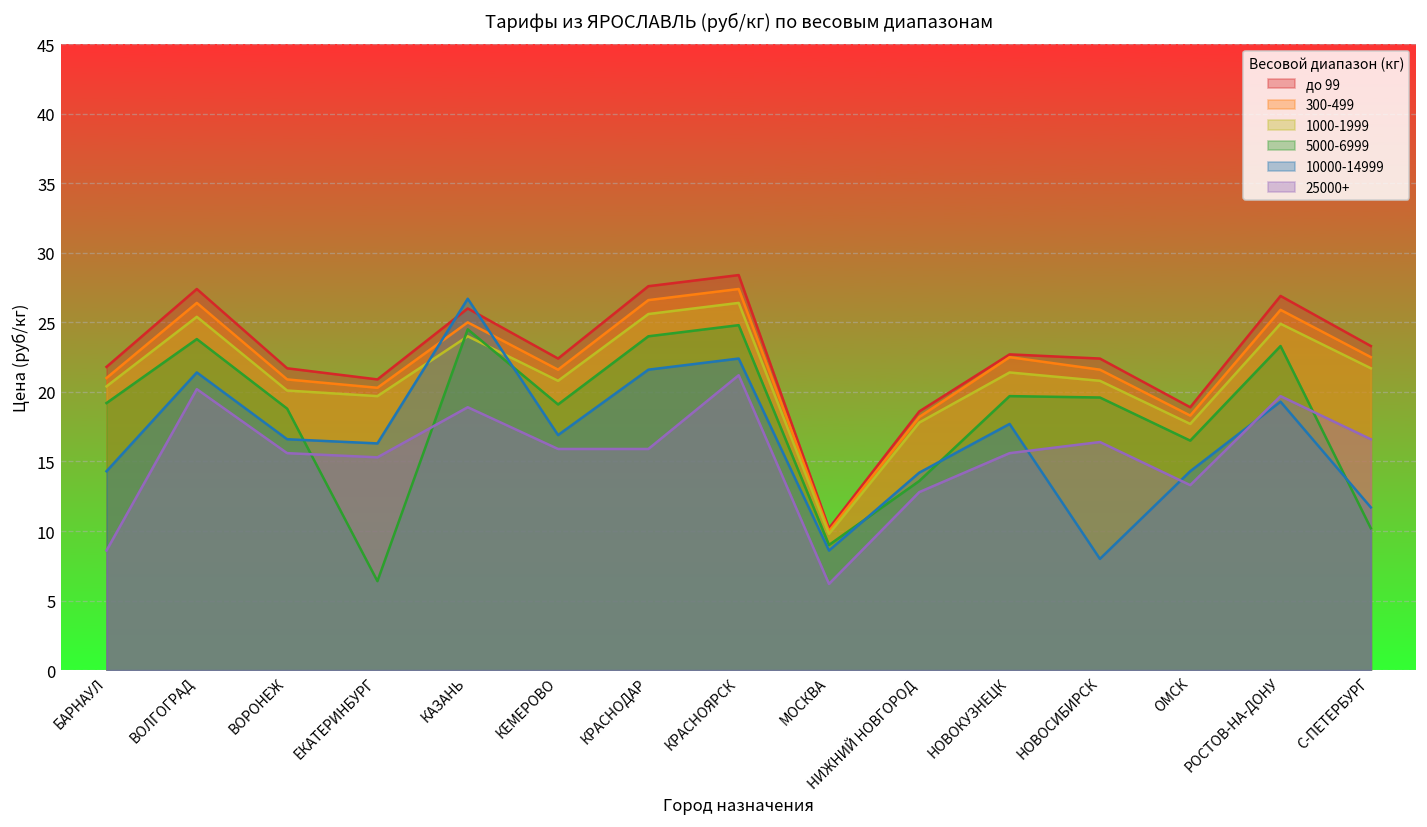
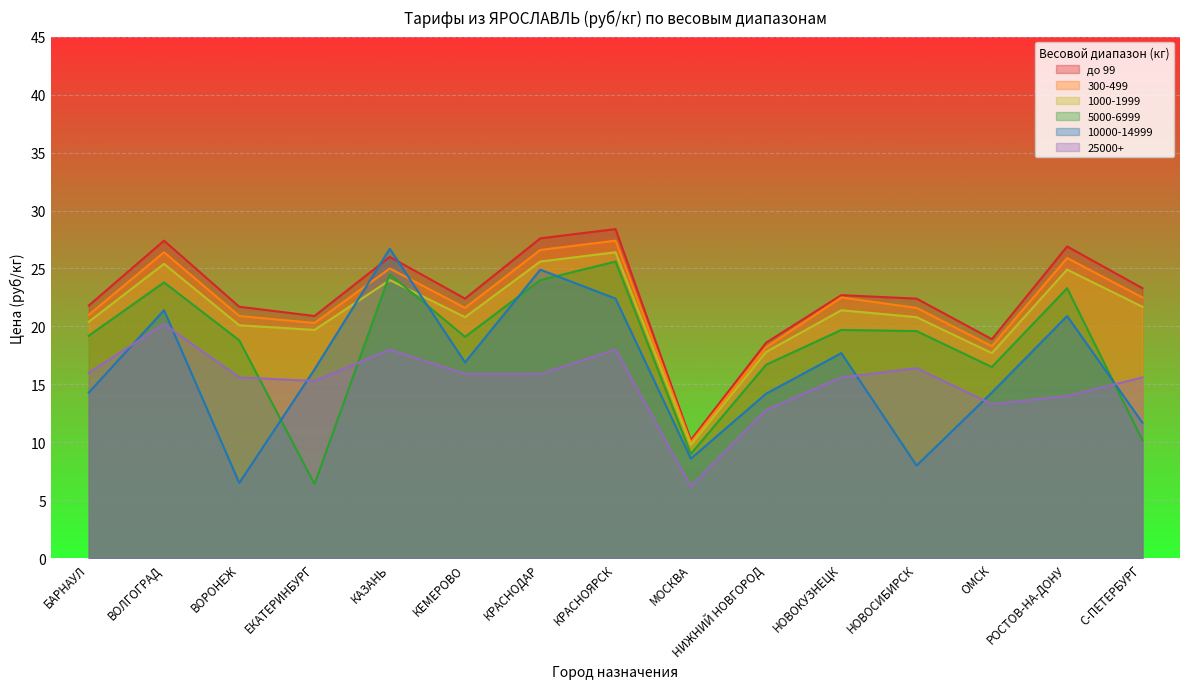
  {
    "5000-6999": {
      "БАРНАУЛ": 19.2,
      "ВОЛГОГРАД": 23.8,
      "ВОРОНЕЖ": 18.8,
      "ЕКАТЕРИНБУРГ": 6.4,
      "КАЗАНЬ": 24.5,
      "КЕМЕРОВО": 19.1,
      "КРАСНОДАР": 24.0,
-     "КРАСНОЯРСК": 24.8,
+     "КРАСНОЯРСК": 25.6,
      "МОСКВА": 9.0,
-     "НИЖНИЙ НОВГОРОД": 13.6,
+     "НИЖНИЙ НОВГОРОД": 16.7,
      "НОВОКУЗНЕЦК": 19.7,
      "НОВОСИБИРСК": 19.6,
      "ОМСК": 16.5,
      "РОСТОВ-НА-ДОНУ": 23.3,
      "С-ПЕТЕРБУРГ": 10.2
    },
    "10000-14999": {
      "БАРНАУЛ": 14.3,
      "ВОЛГОГРАД": 21.4,
-     "ВОРОНЕЖ": 16.6,
+     "ВОРОНЕЖ": 6.5,
      "ЕКАТЕРИНБУРГ": 16.3,
      "КАЗАНЬ": 26.7,
      "КЕМЕРОВО": 16.9,
-     "КРАСНОДАР": 21.6,
+     "КРАСНОДАР": 24.9,
      "КРАСНОЯРСК": 22.4,
      "МОСКВА": 8.6,
      "НИЖНИЙ НОВГОРОД": 14.2,
      "НОВОКУЗНЕЦК": 17.7,
      "НОВОСИБИРСК": 8.0,
      "ОМСК": 14.3,
-     "РОСТОВ-НА-ДОНУ": 19.3,
+     "РОСТОВ-НА-ДОНУ": 20.9,
      "С-ПЕТЕРБУРГ": 11.7
    },
    "25000+": {
-     "БАРНАУЛ": 8.6,
+     "БАРНАУЛ": 16.0,
      "ВОЛГОГРАД": 20.2,
      "ВОРОНЕЖ": 15.6,
      "ЕКАТЕРИНБУРГ": 15.3,
-     "КАЗАНЬ": 18.9,
+     "КАЗАНЬ": 18.0,
      "КЕМЕРОВО": 15.9,
      "КРАСНОДАР": 15.9,
-     "КРАСНОЯРСК": 21.2,
+     "КРАСНОЯРСК": 18.0,
      "МОСКВА": 6.2,
      "НИЖНИЙ НОВГОРОД": 12.8,
      "НОВОКУЗНЕЦК": 15.6,
      "НОВОСИБИРСК": 16.4,
      "ОМСК": 13.3,
-     "РОСТОВ-НА-ДОНУ": 19.7,
-     "С-ПЕТЕРБУРГ": 16.6
+     "РОСТОВ-НА-ДОНУ": 14.0,
+     "С-ПЕТЕРБУРГ": 15.6
    }
  }
